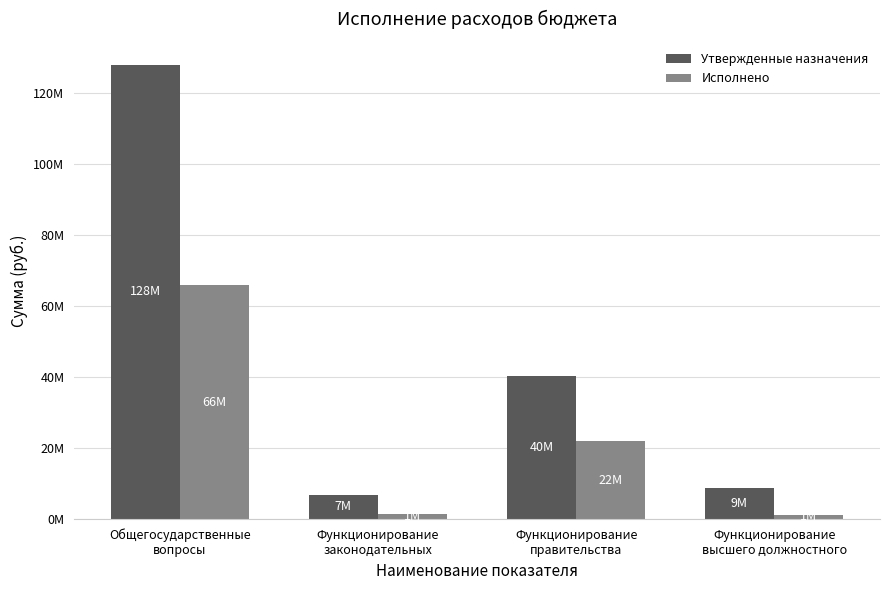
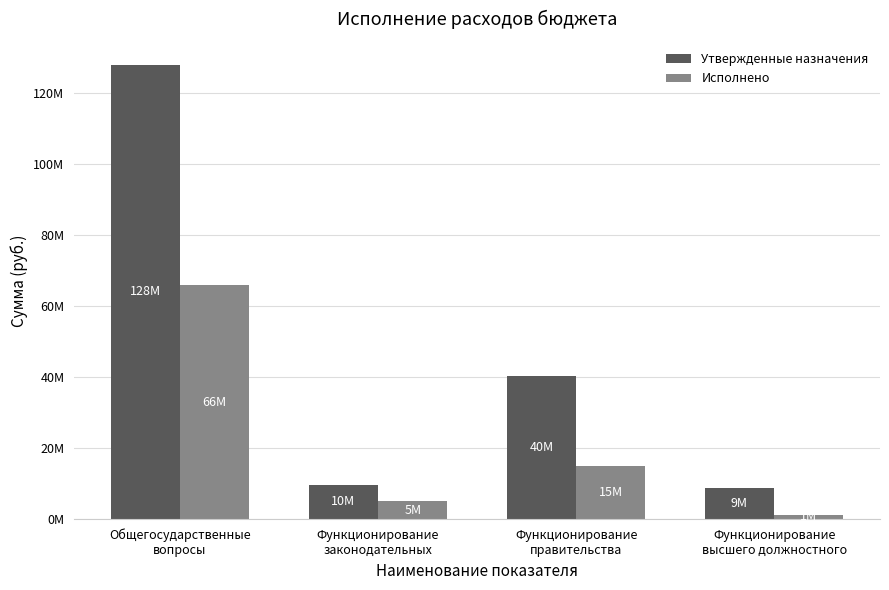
  {
    "Утвержденные назначения": {
-     "Функционирование законодательных": "7М"
+     "Функционирование законодательных": "10М"
    },
    "Исполнено": {
-     "Функционирование законодательных": "1М",
-     "Функционирование правительства": "22М"
+     "Функционирование законодательных": "5М",
+     "Функционирование правительства": "15М"
    }
  }
